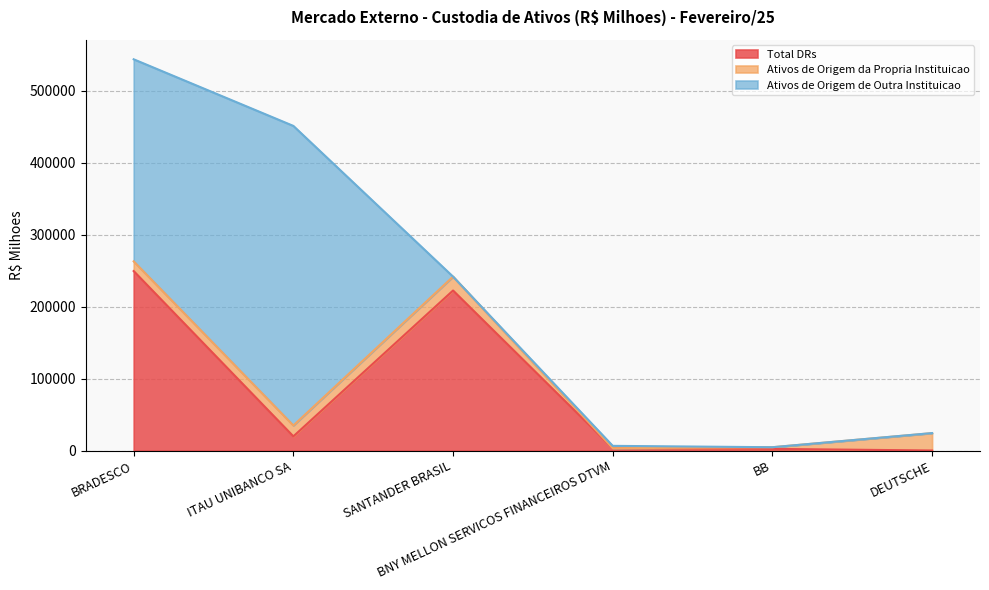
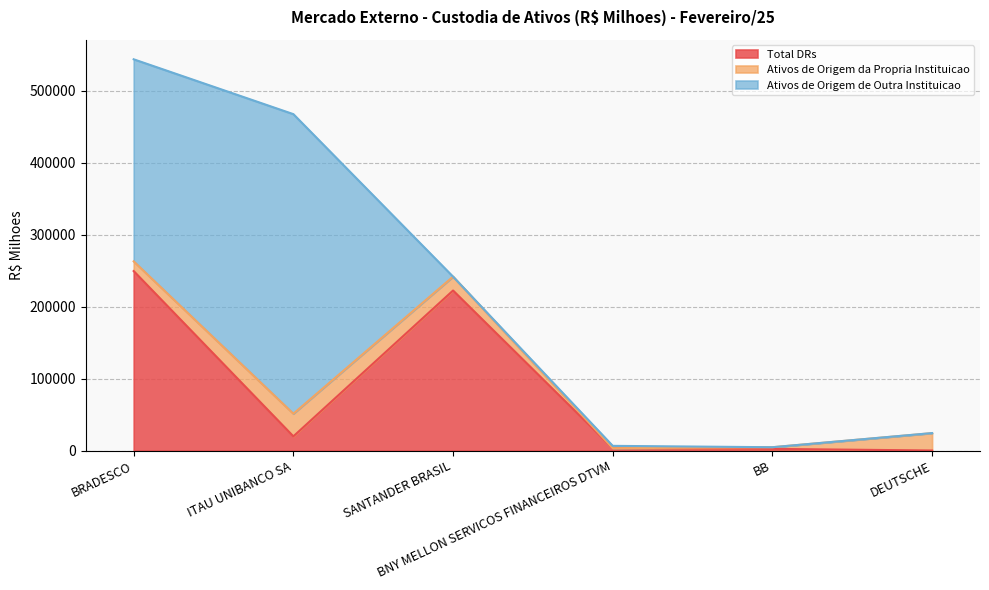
  {
    "Total DRs": {
      "BRADESCO": 250000,
      "ITAU UNIBANCO SA": 20000,
      "SANTANDER BRASIL": 220000,
      "DEUTSCHE": 0
    },
    "Ativos de Origem da Propria Instituicao": {
      "BRADESCO": 10000,
-     "ITAU UNIBANCO SA": 20000
+     "ITAU UNIBANCO SA": 30000
    },
    "Ativos de Origem de Outra Instituicao": {
      "BRADESCO": 280000,
      "ITAU UNIBANCO SA": 420000
    }
  }
